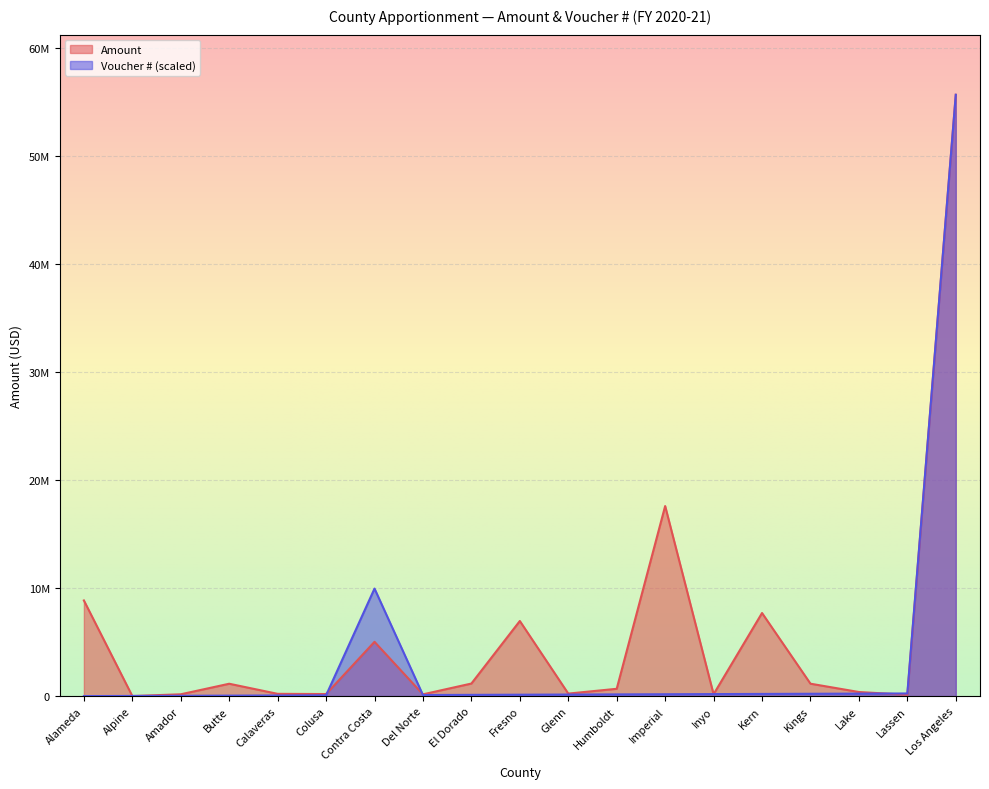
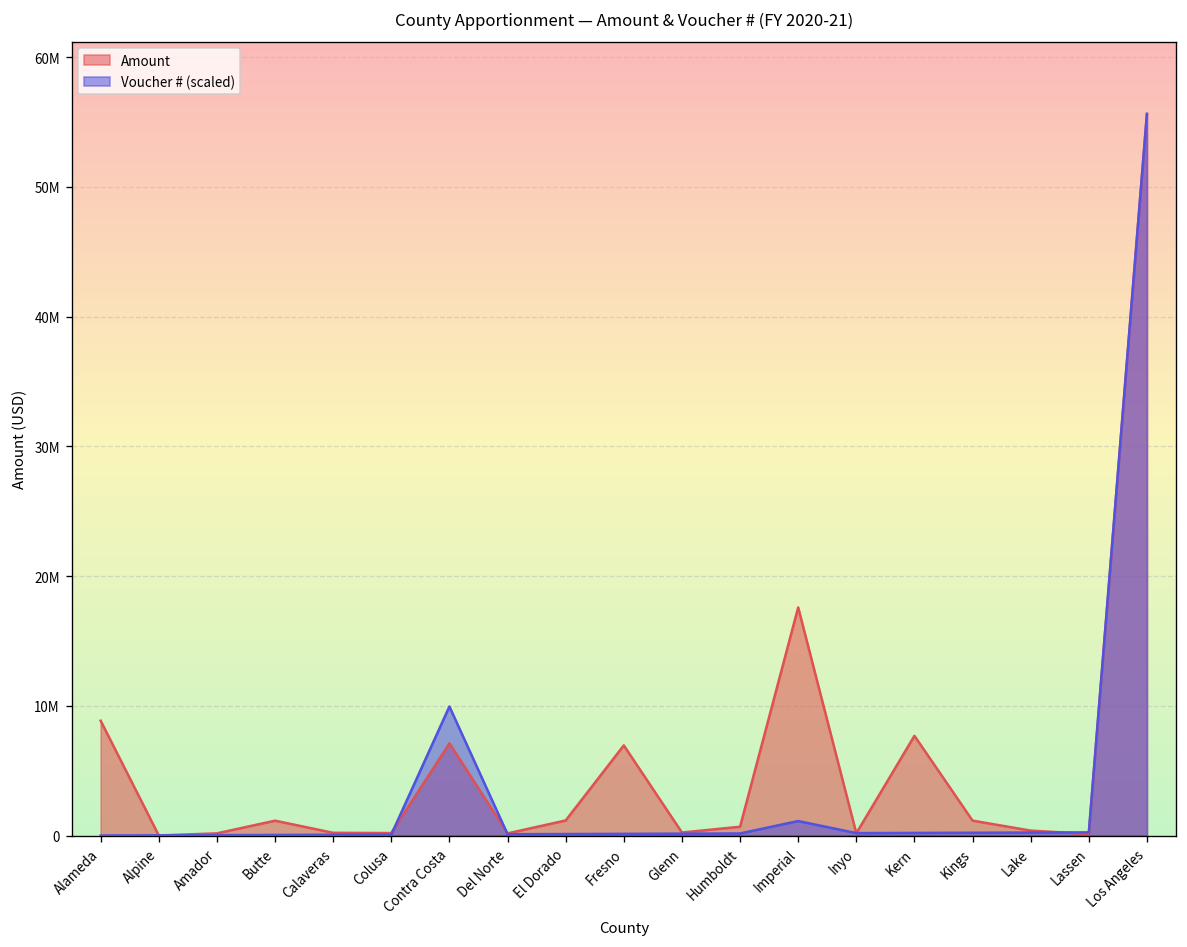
  {
    "Amount": {
      "Alameda": 8800000,
      "Butte": 1100000,
-     "Contra Costa": 5000000,
+     "Contra Costa": 7100000,
      "El Dorado": 1200000,
      "Fresno": 6900000,
      "Humboldt": 700000,
      "Imperial": 17600000,
      "Kern": 7700000,
      "Kings": 1100000
    },
    "Voucher # (scaled)": {
      "Alameda": 0,
      "Butte": 0,
      "Contra Costa": 9900000,
      "El Dorado": 100000,
      "Fresno": 100000,
      "Humboldt": 200000,
-     "Imperial": 200000,
+     "Imperial": 1100000,
      "Kern": 200000,
      "Kings": 200000
    }
  }
